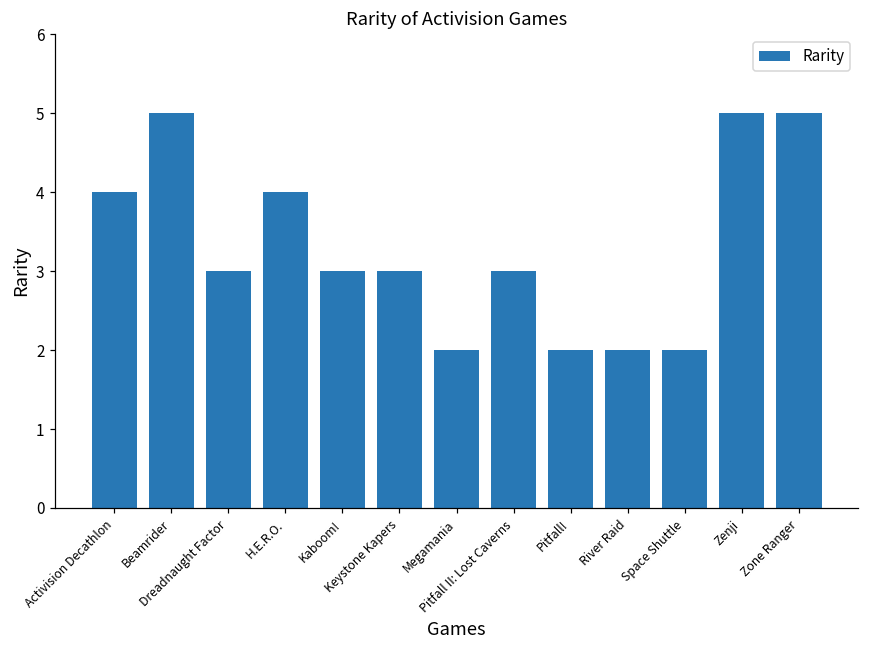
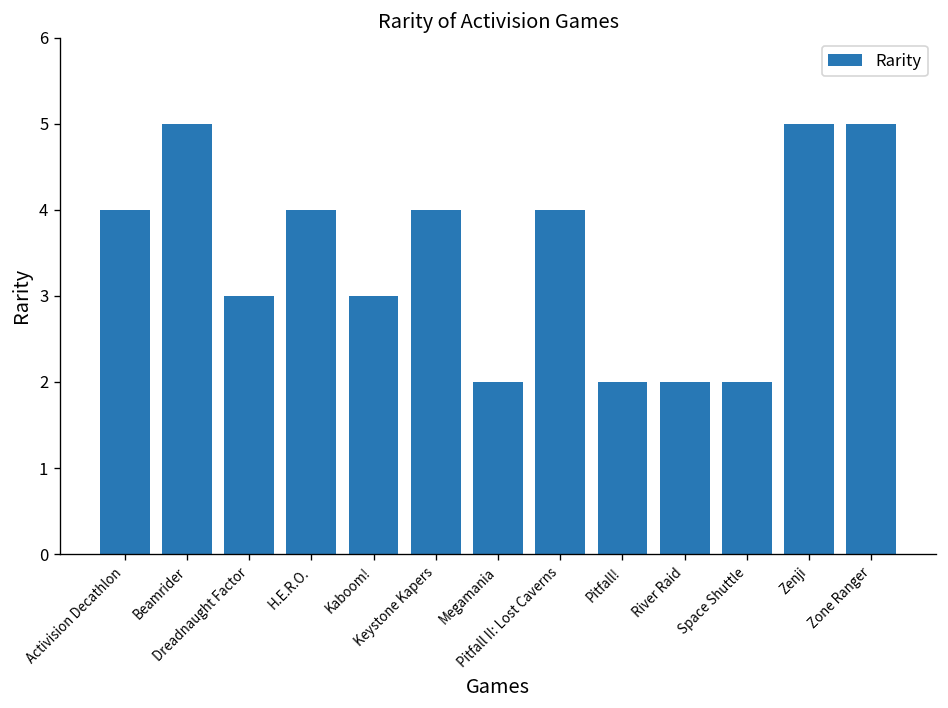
  {
    "Activision Decathlon": 4,
    "Beamrider": 5,
    "Dreadnaught Factor": 3,
    "H.E.R.O.": 4,
    "Kaboom!": 3,
-   "Keystone Kapers": 3,
+   "Keystone Kapers": 4,
    "Megamania": 2,
-   "Pitfall II: Lost Caverns": 3,
+   "Pitfall II: Lost Caverns": 4,
    "Pitfall!": 2,
    "River Raid": 2,
    "Space Shuttle": 2,
    "Zenji": 5,
    "Zone Ranger": 5
  }
